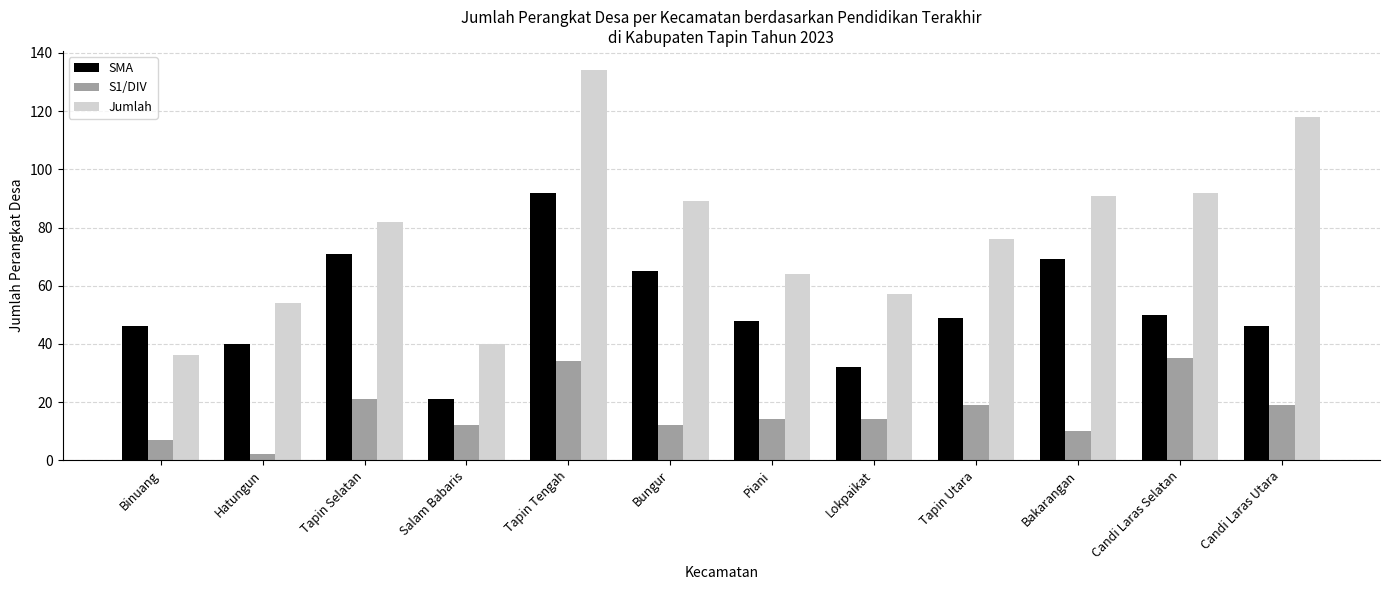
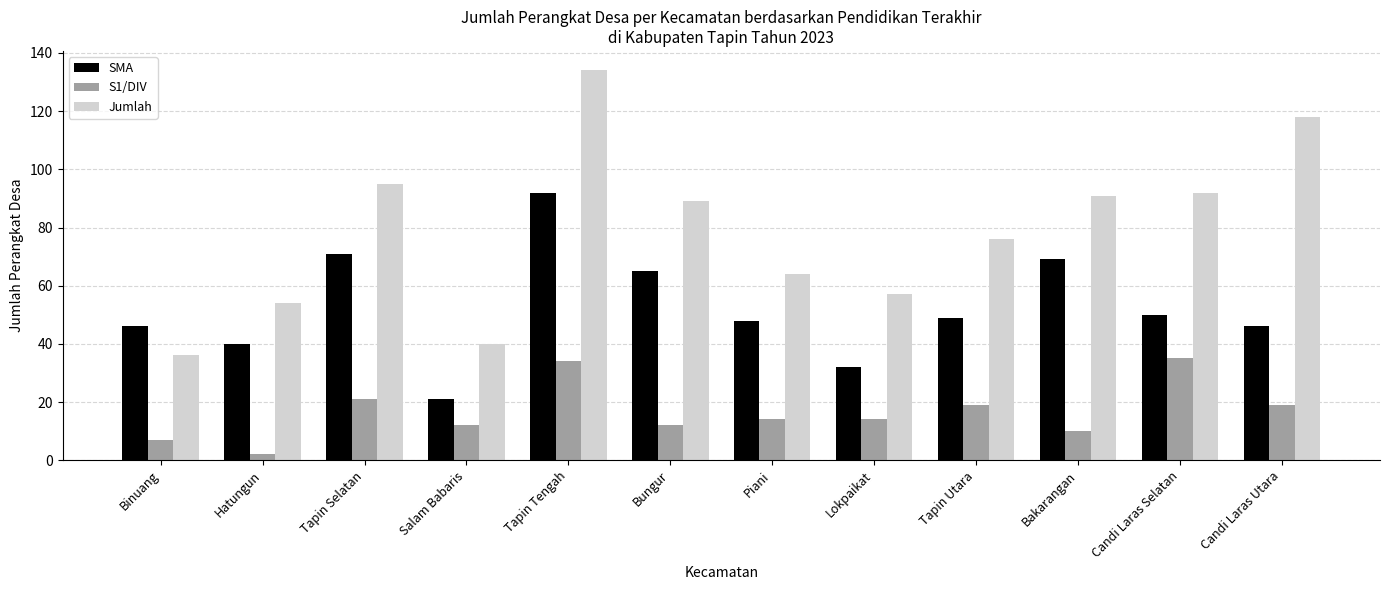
  {
    "SMA": {
      "Binuang": 46,
      "Hatungun": 40,
      "Tapin Selatan": 71,
      "Salam Babaris": 21,
      "Tapin Tengah": 92,
      "Bungur": 65,
      "Piani": 48,
      "Lokpaikat": 32,
      "Tapin Utara": 49,
      "Bakarangan": 69,
      "Candi Laras Selatan": 50,
      "Candi Laras Utara": 46
    },
    "S1/DIV": {
      "Binuang": 7,
      "Hatungun": 2,
      "Tapin Selatan": 21,
      "Salam Babaris": 12,
      "Tapin Tengah": 34,
      "Bungur": 12,
      "Piani": 14,
      "Lokpaikat": 14,
      "Tapin Utara": 19,
      "Bakarangan": 10,
      "Candi Laras Selatan": 35,
      "Candi Laras Utara": 19
    },
    "Jumlah": {
      "Binuang": 36,
      "Hatungun": 54,
-     "Tapin Selatan": 82,
+     "Tapin Selatan": 95,
      "Salam Babaris": 40,
      "Tapin Tengah": 134,
      "Bungur": 89,
      "Piani": 64,
      "Lokpaikat": 57,
      "Tapin Utara": 76,
      "Bakarangan": 91,
      "Candi Laras Selatan": 92,
      "Candi Laras Utara": 118
    }
  }
